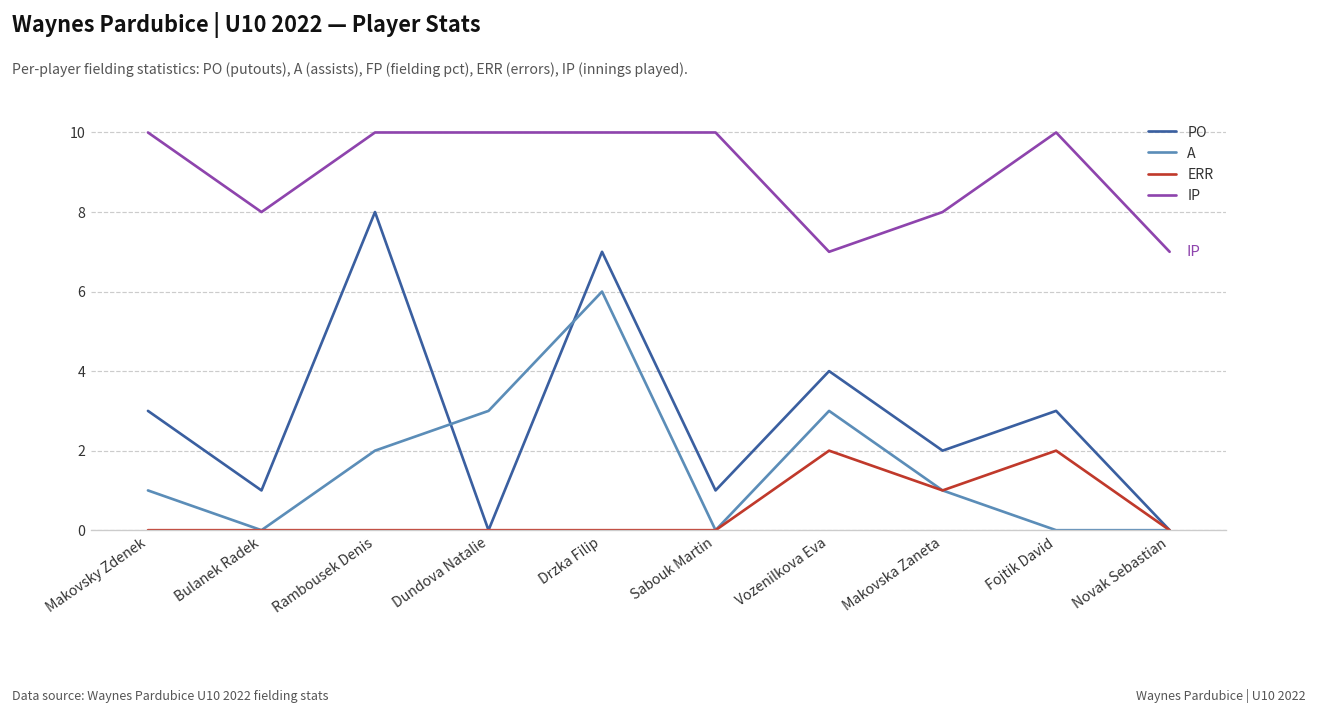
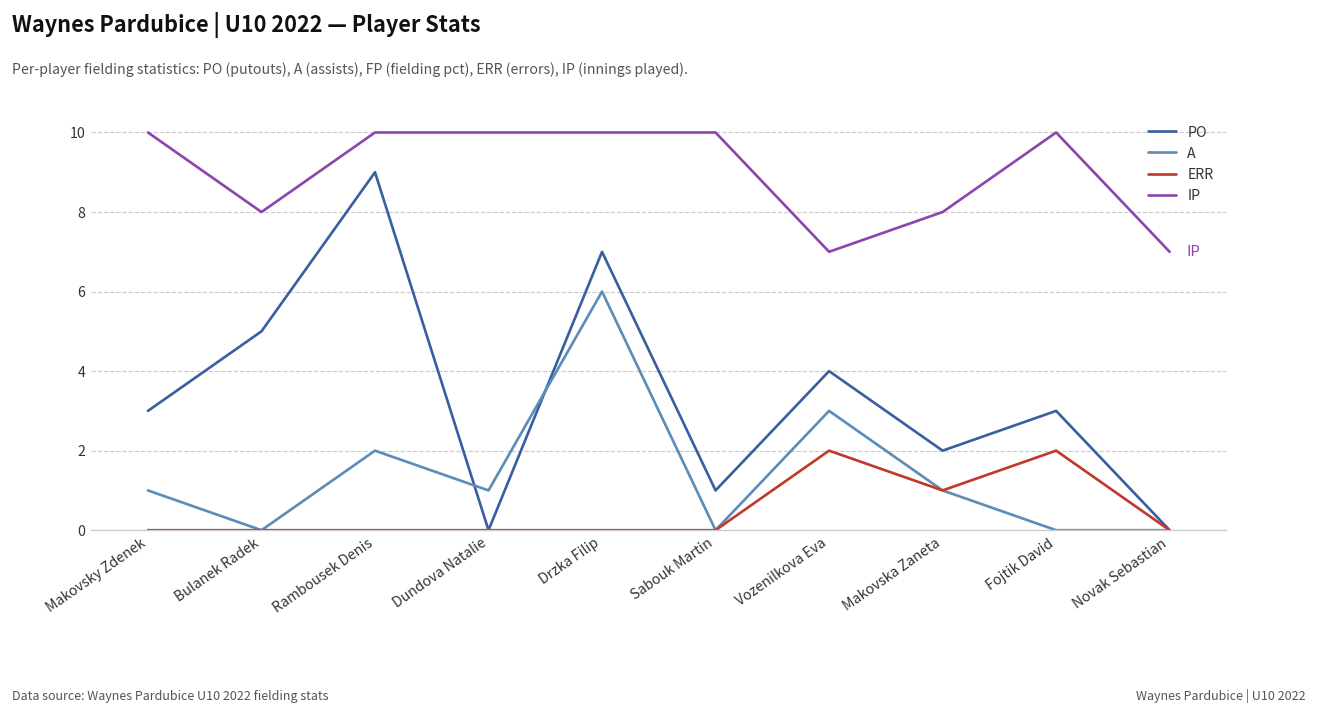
  {
    "PO": {
      "Makovsky Zdenek": 3,
-     "Bulanek Radek": 1,
-     "Rambousek Denis": 8,
+     "Bulanek Radek": 5,
+     "Rambousek Denis": 9,
      "Drzka Filip": 7,
      "Sabouk Martin": 1,
      "Vozenilkova Eva": 4,
      "Makovska Zaneta": 2,
      "Fojtik David": 3
    },
    "A": {
      "Makovsky Zdenek": 1,
      "Rambousek Denis": 2,
-     "Dundova Natalie": 3,
+     "Dundova Natalie": 1,
      "Drzka Filip": 6,
      "Vozenilkova Eva": 3,
      "Fojtik David": 0
    },
    "ERR": {
      "Makovsky Zdenek": 0,
      "Rambousek Denis": 0,
      "Drzka Filip": 0,
      "Vozenilkova Eva": 2,
      "Fojtik David": 2
    },
    "IP": {
      "Makovsky Zdenek": 10,
      "Bulanek Radek": 8,
      "Rambousek Denis": 10,
      "Dundova Natalie": 10,
      "Drzka Filip": 10,
      "Sabouk Martin": 10,
      "Vozenilkova Eva": 7,
      "Makovska Zaneta": 8,
      "Fojtik David": 10,
      "Novak Sebastian": 7
    }
  }
